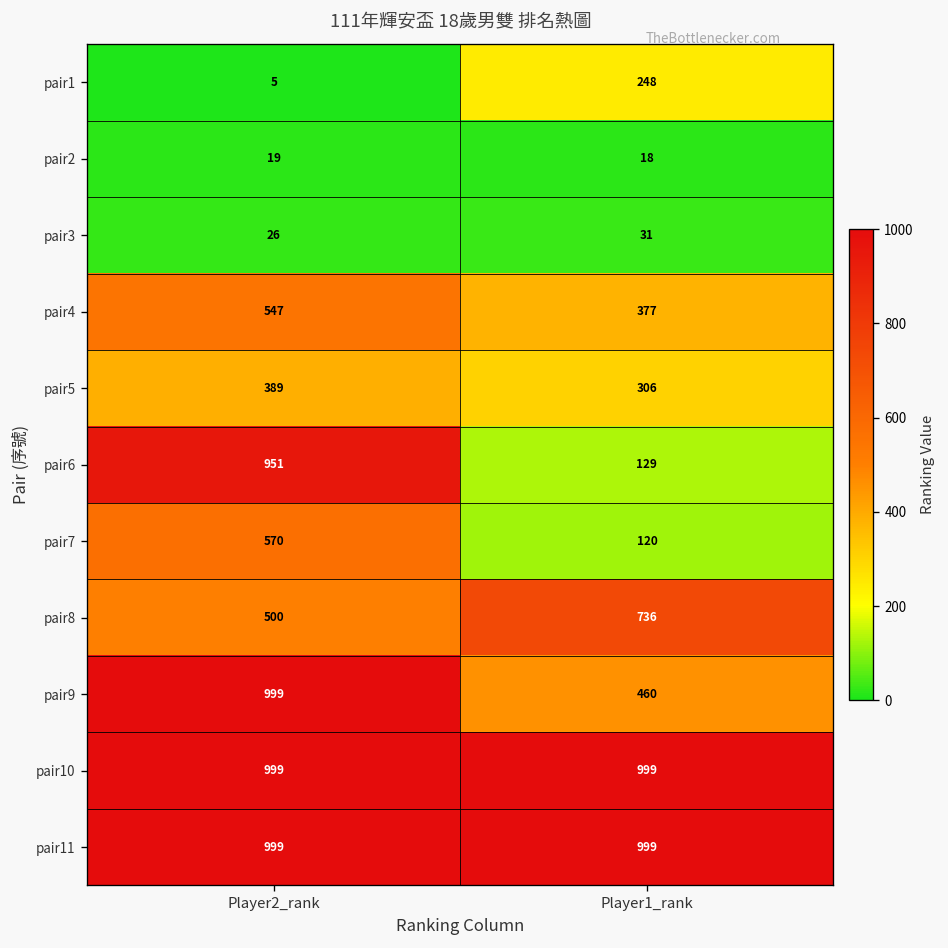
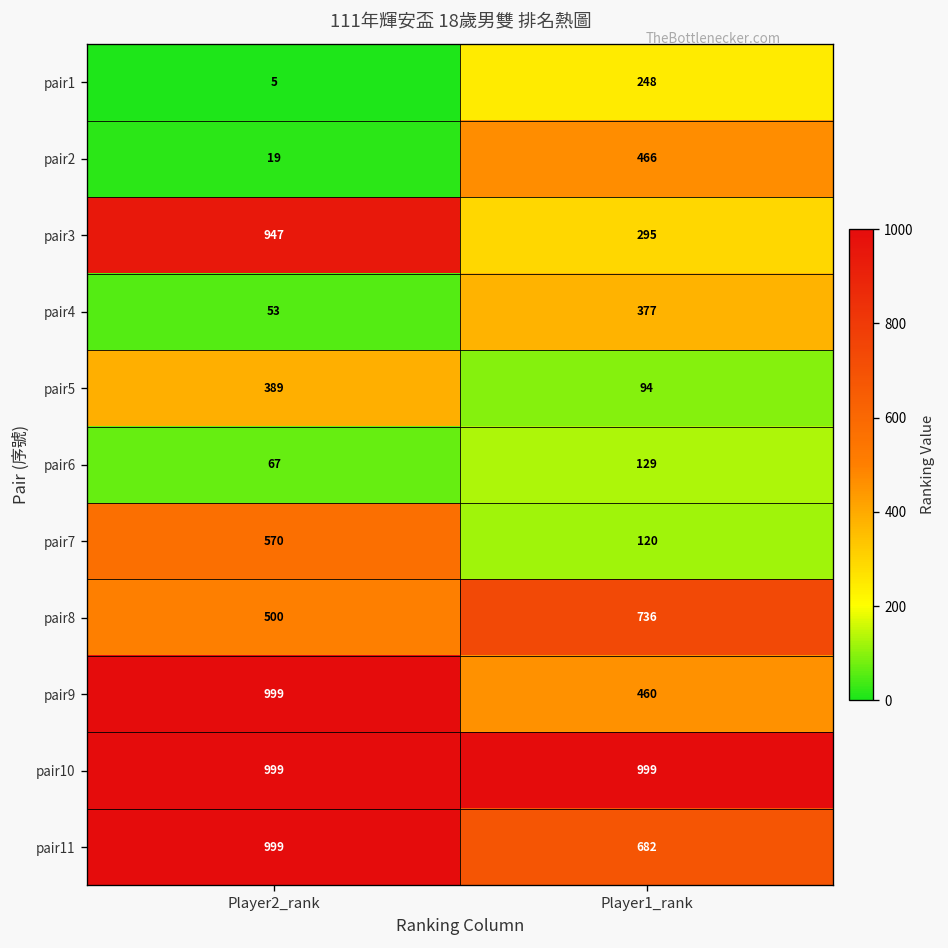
  {
    "pair1": {
      "Player2_rank": 5,
      "Player1_rank": 248
    },
    "pair2": {
      "Player2_rank": 19,
-     "Player1_rank": 18
+     "Player1_rank": 466
    },
    "pair3": {
-     "Player2_rank": 26,
-     "Player1_rank": 31
+     "Player2_rank": 947,
+     "Player1_rank": 295
    },
    "pair4": {
-     "Player2_rank": 547,
+     "Player2_rank": 53,
      "Player1_rank": 377
    },
    "pair5": {
      "Player2_rank": 389,
-     "Player1_rank": 306
+     "Player1_rank": 94
    },
    "pair6": {
-     "Player2_rank": 951,
+     "Player2_rank": 67,
      "Player1_rank": 129
    },
    "pair7": {
      "Player2_rank": 570,
      "Player1_rank": 120
    },
    "pair8": {
      "Player2_rank": 500,
      "Player1_rank": 736
    },
    "pair9": {
      "Player2_rank": 999,
      "Player1_rank": 460
    },
    "pair10": {
      "Player2_rank": 999,
      "Player1_rank": 999
    },
    "pair11": {
      "Player2_rank": 999,
-     "Player1_rank": 999
+     "Player1_rank": 682
    }
  }
